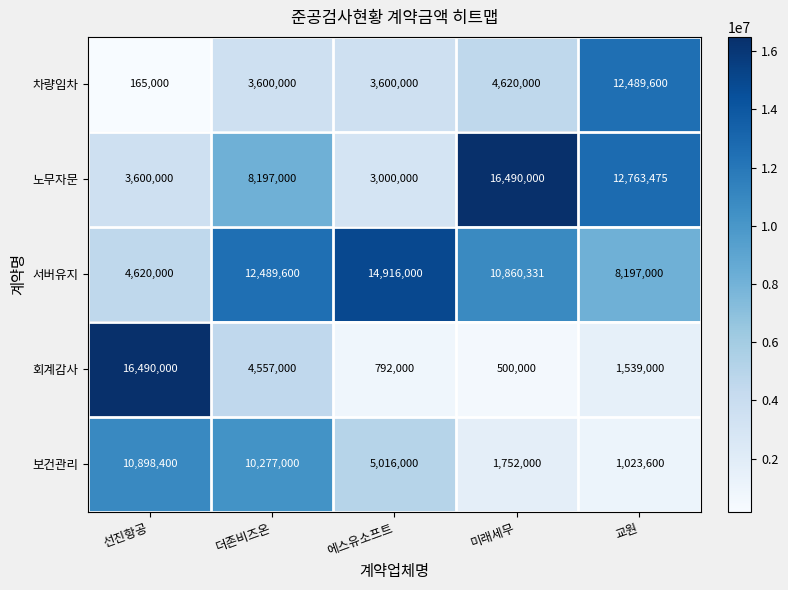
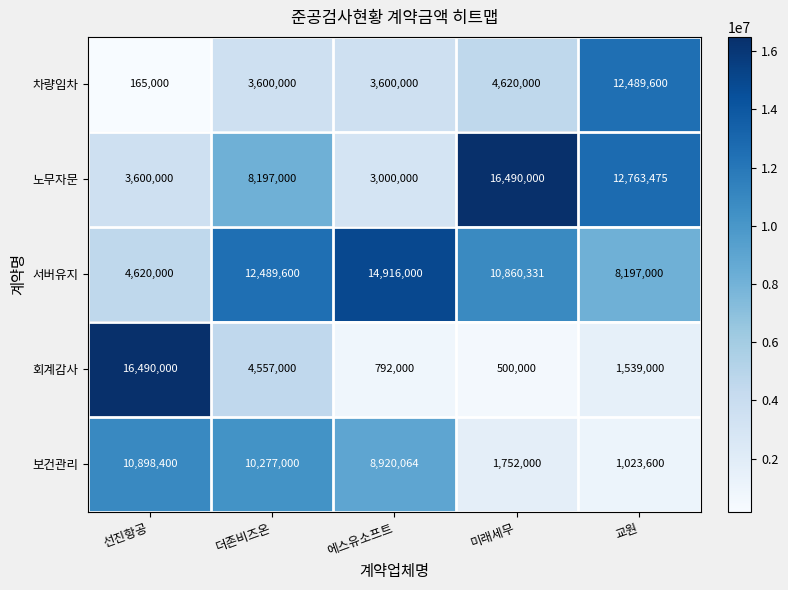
  {
    "차량임차": {
      "선진항공": "165,000",
      "더존비즈온": "3,600,000",
      "에스유소프트": "3,600,000",
      "미래세무": "4,620,000",
      "교원": "12,489,600"
    },
    "노무자문": {
      "선진항공": "3,600,000",
      "더존비즈온": "8,197,000",
      "에스유소프트": "3,000,000",
      "미래세무": "16,490,000",
      "교원": "12,763,475"
    },
    "서버유지": {
      "선진항공": "4,620,000",
      "더존비즈온": "12,489,600",
      "에스유소프트": "14,916,000",
      "미래세무": "10,860,331",
      "교원": "8,197,000"
    },
    "회계감사": {
      "선진항공": "16,490,000",
      "더존비즈온": "4,557,000",
      "에스유소프트": "792,000",
      "미래세무": "500,000",
      "교원": "1,539,000"
    },
    "보건관리": {
      "선진항공": "10,898,400",
      "더존비즈온": "10,277,000",
-     "에스유소프트": "5,016,000",
+     "에스유소프트": "8,920,064",
      "미래세무": "1,752,000",
      "교원": "1,023,600"
    }
  }
